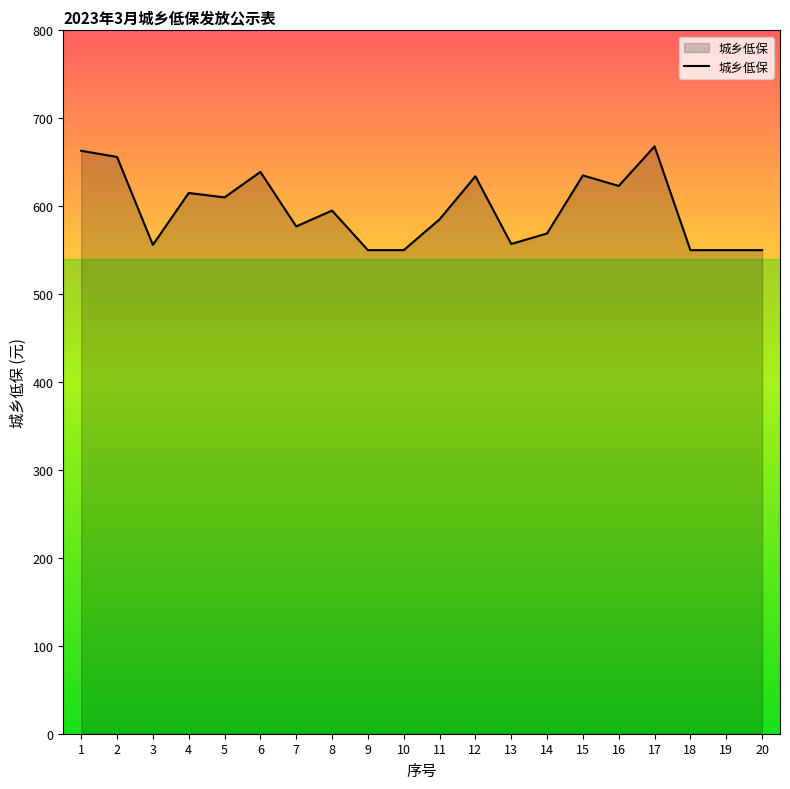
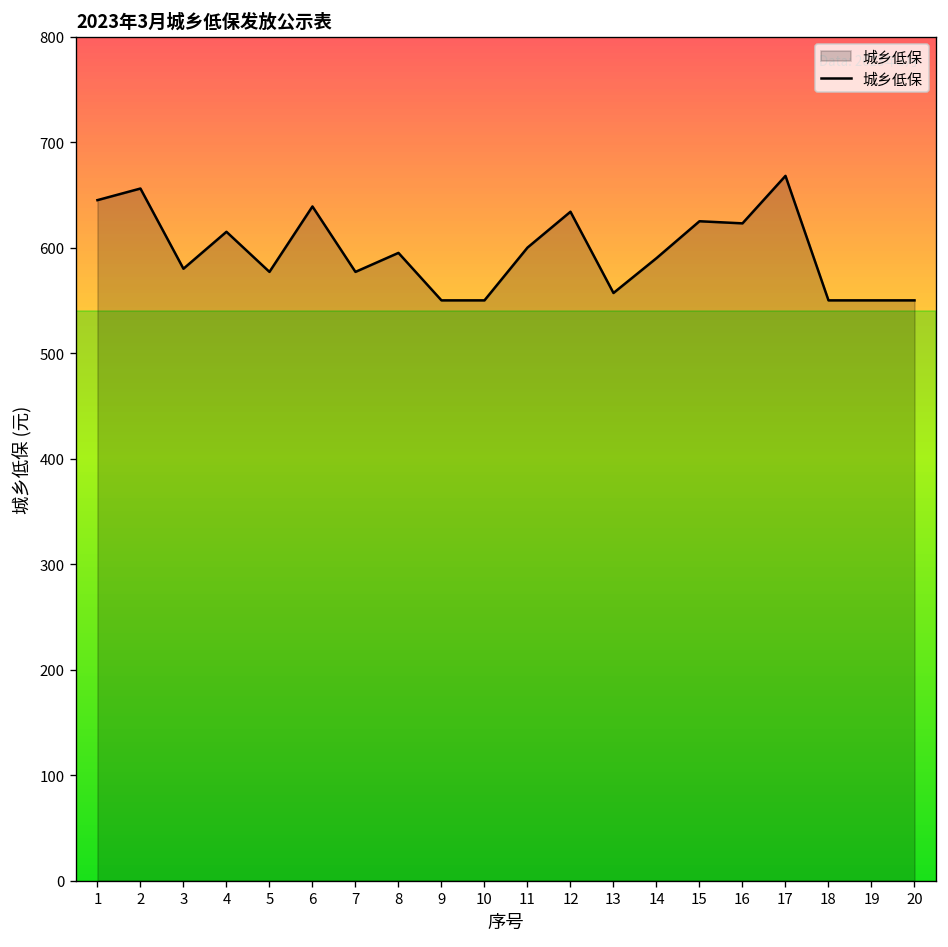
  {
-   "1": 660,
+   "1": 650,
    "2": 660,
-   "3": 560,
+   "3": 580,
    "4": 620,
-   "5": 610,
+   "5": 580,
    "6": 640,
    "7": 580,
    "8": 600,
    "9": 550,
    "10": 550,
-   "11": 590,
+   "11": 600,
    "12": 630,
    "13": 560,
-   "14": 570,
-   "15": 640,
+   "14": 590,
+   "15": 630,
    "16": 620,
    "17": 670,
    "18": 550,
    "19": 550,
    "20": 550
  }
